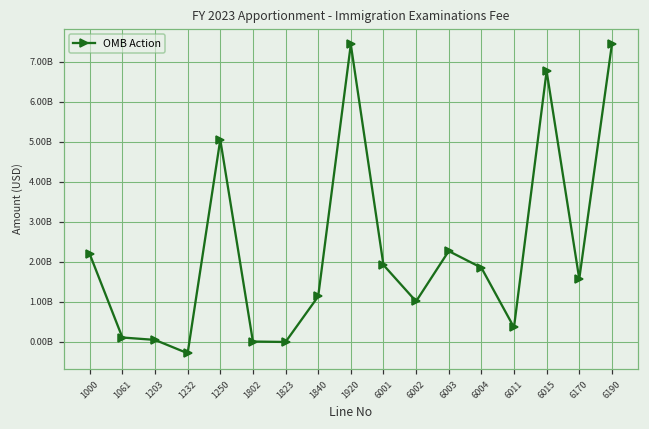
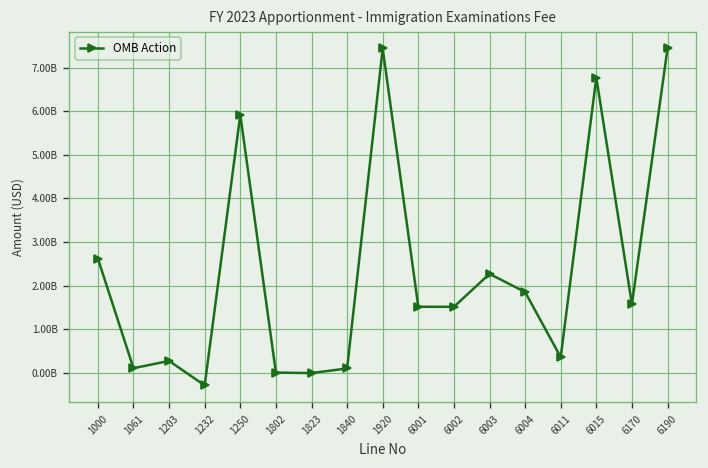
  {
-   "1000": 2200000000,
+   "1000": 2600000000,
    "1061": 100000000,
-   "1203": 0,
+   "1203": 300000000,
    "1232": -300000000,
-   "1250": 5100000000,
+   "1250": 5900000000,
    "1802": 0,
    "1823": 0,
-   "1840": 1100000000,
+   "1840": 100000000,
    "1920": 7400000000,
-   "6001": 1900000000,
-   "6002": 1000000000,
+   "6001": 1500000000,
+   "6002": 1500000000,
    "6003": 2300000000,
    "6004": 1900000000,
    "6011": 400000000,
    "6015": 6800000000,
    "6170": 1600000000,
    "6190": 7400000000
  }
